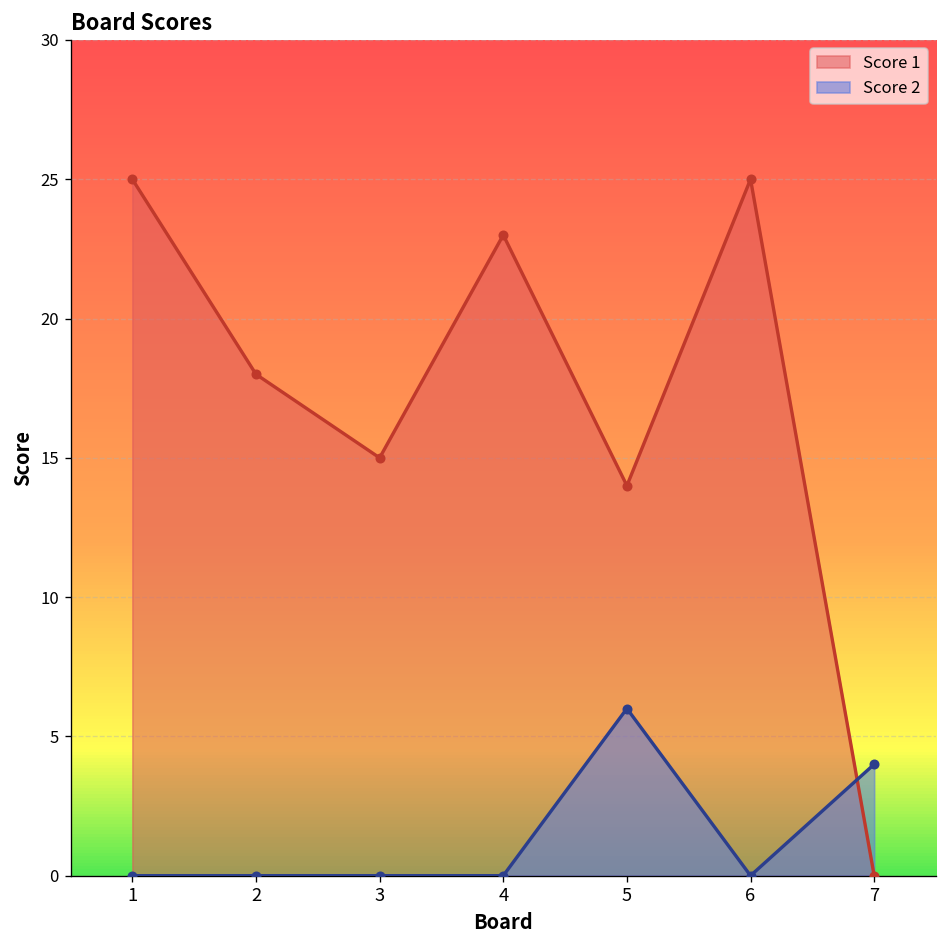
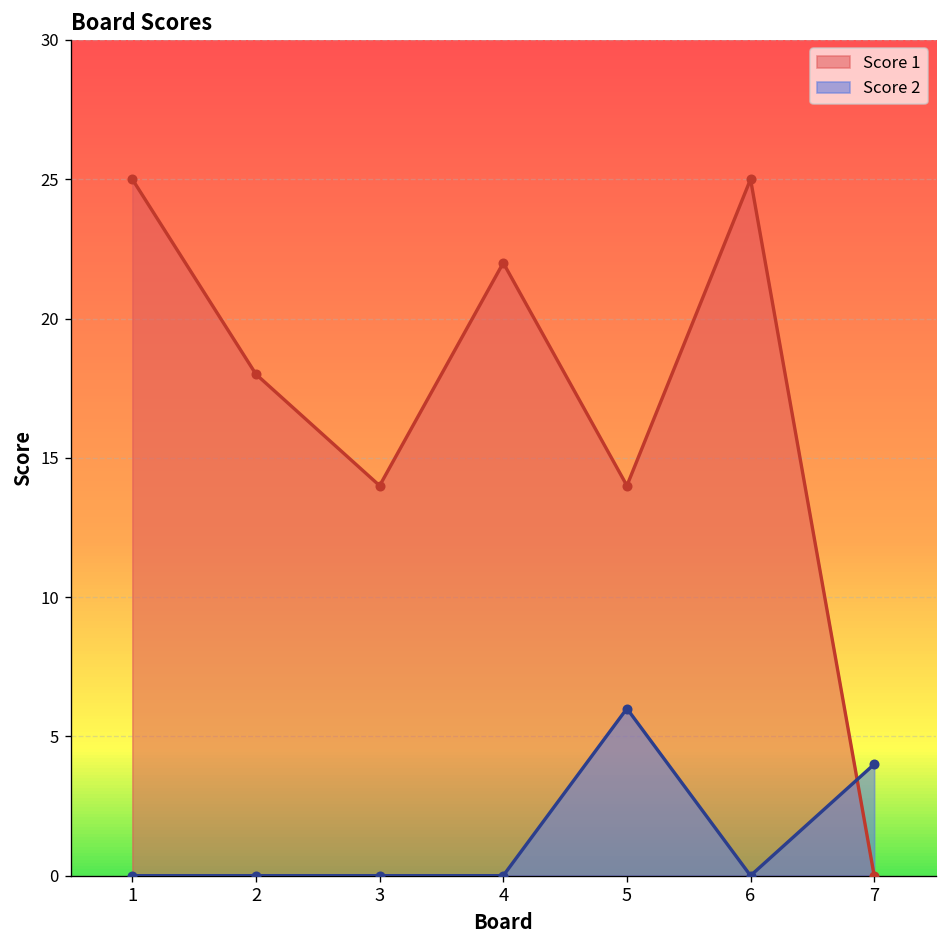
  {
    "Score 1": {
      "1": 25,
      "2": 18,
-     "3": 15,
-     "4": 23,
+     "3": 14,
+     "4": 22,
      "5": 14,
      "6": 25,
      "7": 0
    },
    "Score 2": {
      "1": 0,
      "2": 0,
      "3": 0,
      "4": 0,
      "5": 6,
      "6": 0,
      "7": 4
    }
  }
